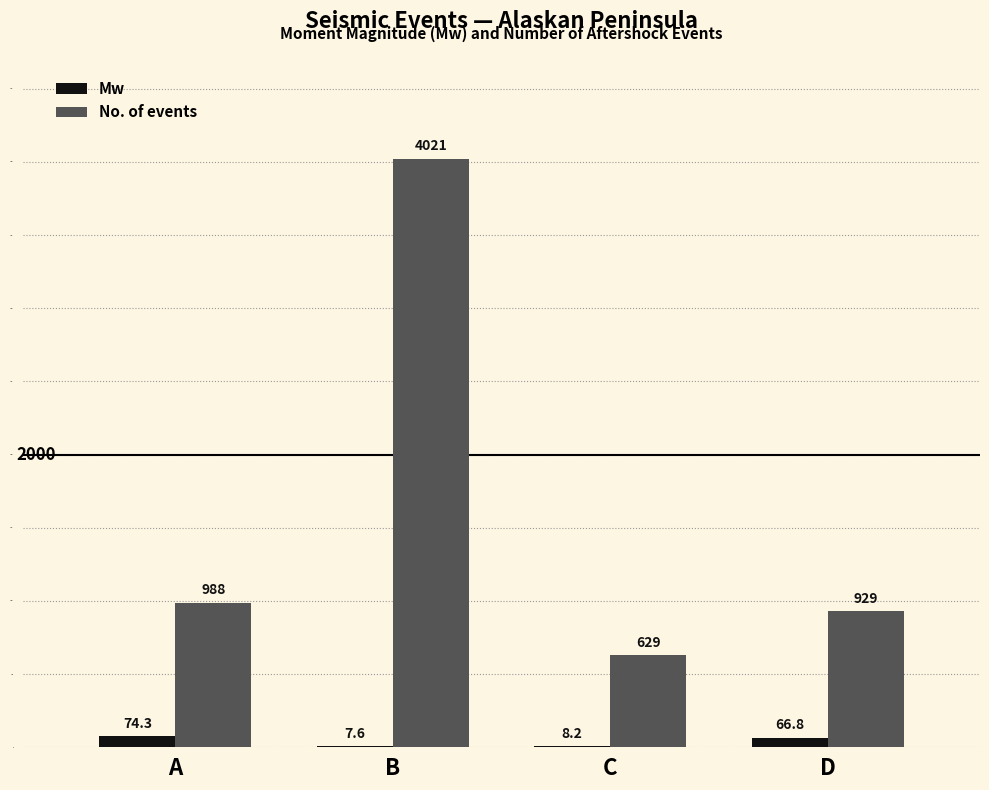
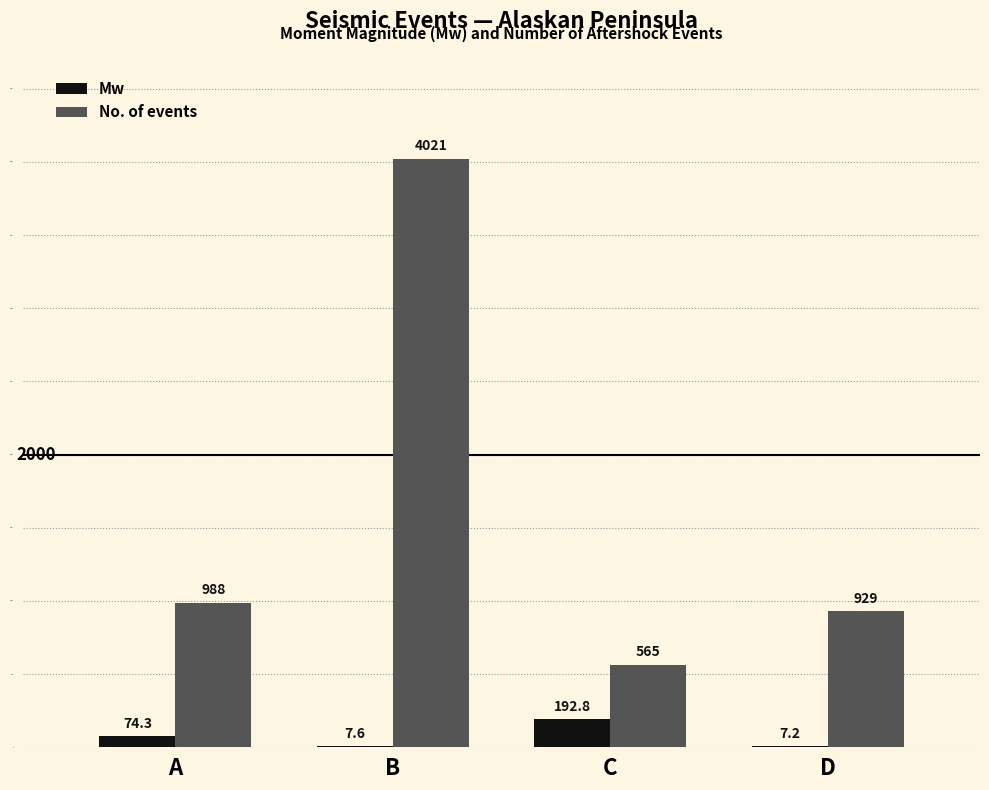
  {
    "Mw": {
      "A": 74.3,
      "B": 7.6,
-     "C": 8.2,
-     "D": 66.8
+     "C": 192.8,
+     "D": 7.2
    },
    "No. of events": {
      "A": 988,
      "B": 4021,
-     "C": 629,
+     "C": 565,
      "D": 929
    }
  }
